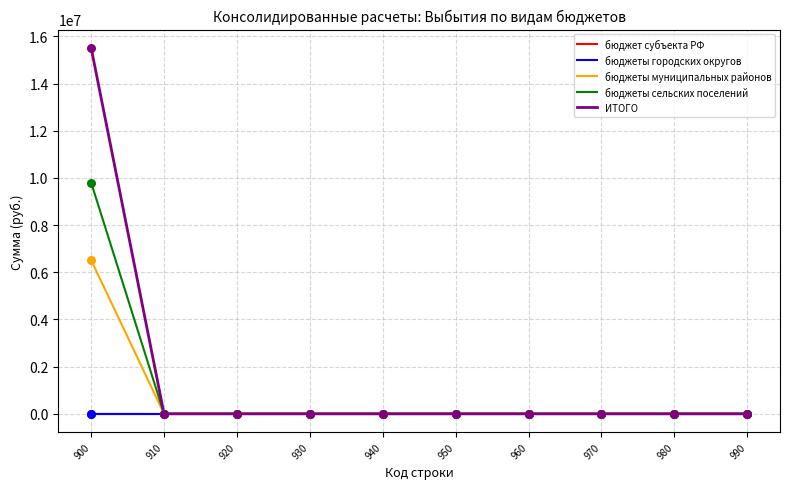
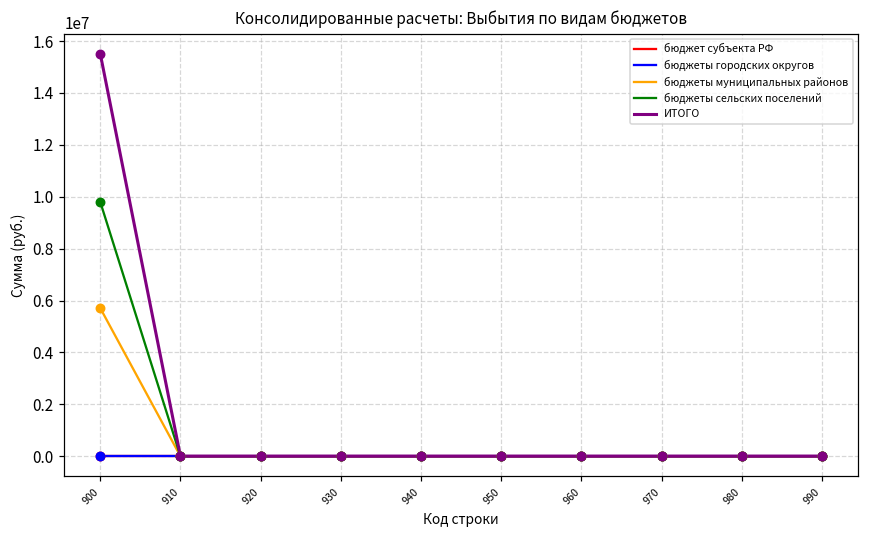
  {
    "бюджеты городских округов": {
      "900": 0
    },
    "бюджеты муниципальных районов": {
-     "900": 6500000
+     "900": 5700000
    },
    "бюджеты сельских поселений": {
      "900": 9800000
    },
    "ИТОГО": {
      "900": 15500000
    }
  }
